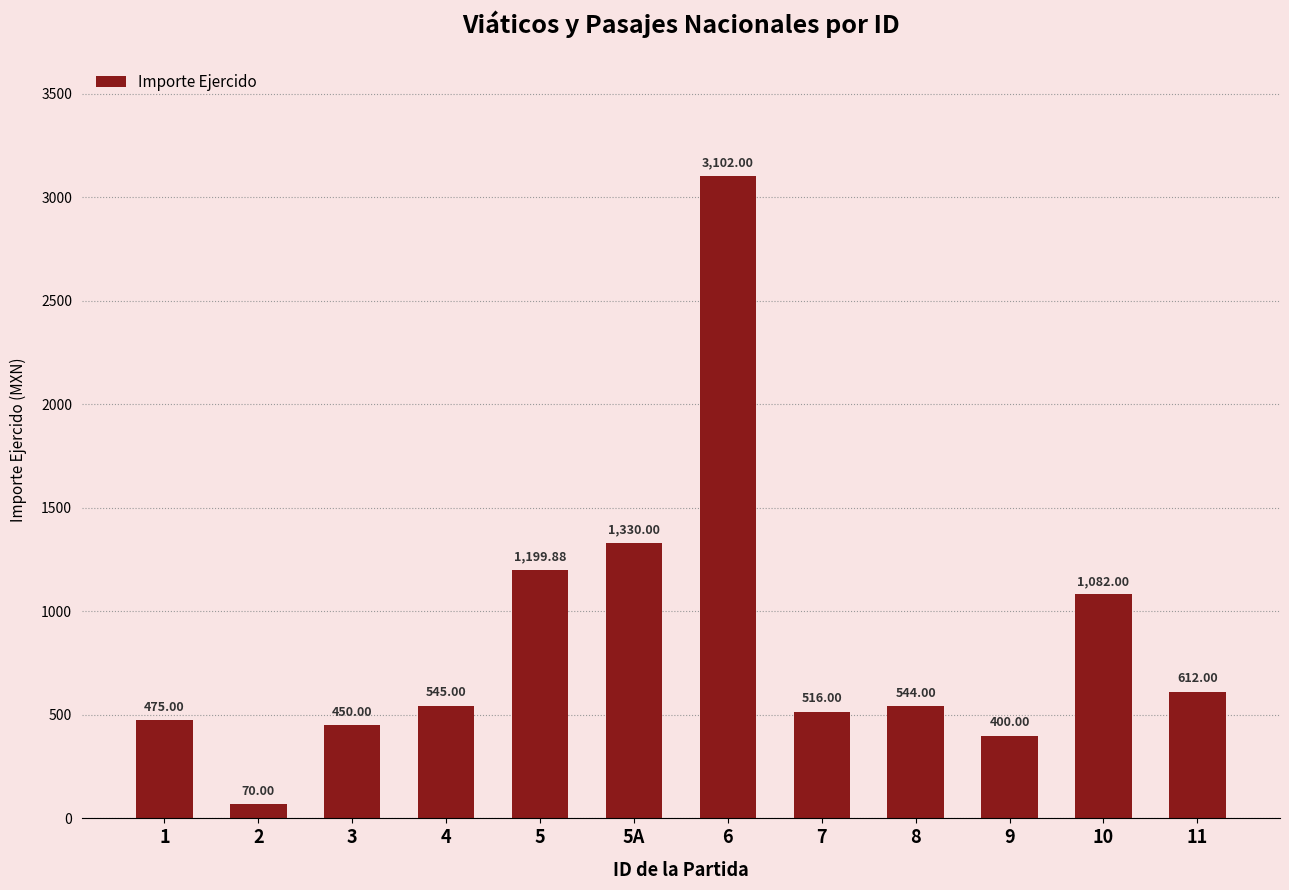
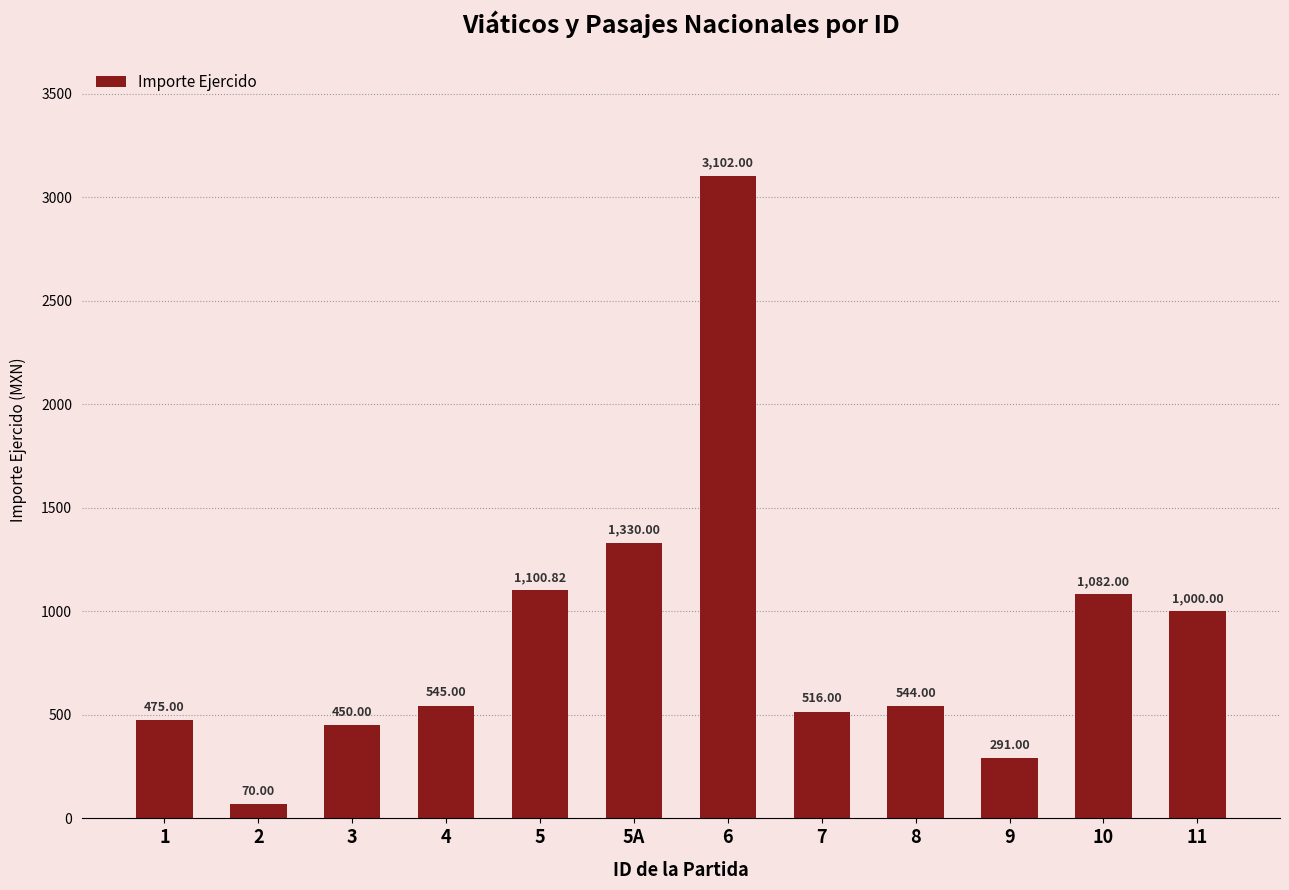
  {
    "1": "475.00",
    "2": "70.00",
    "3": "450.00",
    "4": "545.00",
-   "5": "1,199.88",
+   "5": "1,100.82",
    "5A": "1,330.00",
    "6": "3,102.00",
    "7": "516.00",
    "8": "544.00",
-   "9": "400.00",
+   "9": "291.00",
    "10": "1,082.00",
-   "11": "612.00"
+   "11": "1,000.00"
  }
